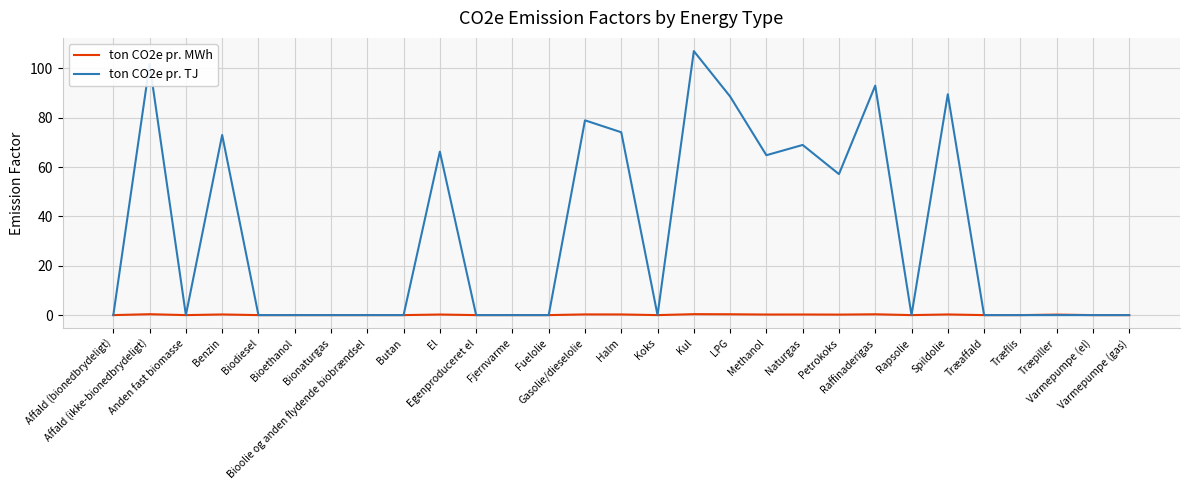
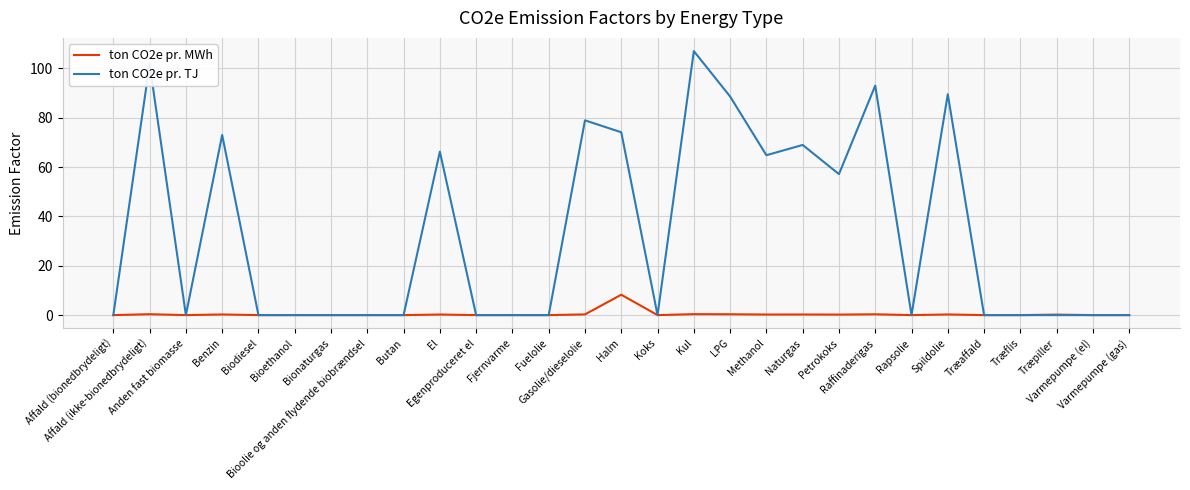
  {
    "ton CO2e pr. MWh": {
      "Affald (ikke-bionedbrydeligt)": 0,
      "Benzin": 0,
      "El": 0,
      "Gasolie/dieselolie": 0,
-     "Halm": 0,
+     "Halm": 8,
      "Kul": 0,
      "LPG": 0,
      "Methanol": 0,
      "Naturgas": 0,
      "Petrokoks": 0,
      "Raffinaderigas": 0,
      "Spildolie": 0
    },
    "ton CO2e pr. TJ": {
      "Benzin": 73,
      "El": 66,
      "Gasolie/dieselolie": 79,
      "Halm": 74,
      "Kul": 107,
      "LPG": 89,
      "Methanol": 65,
      "Naturgas": 69,
      "Petrokoks": 57,
      "Raffinaderigas": 93,
      "Spildolie": 90
    }
  }
